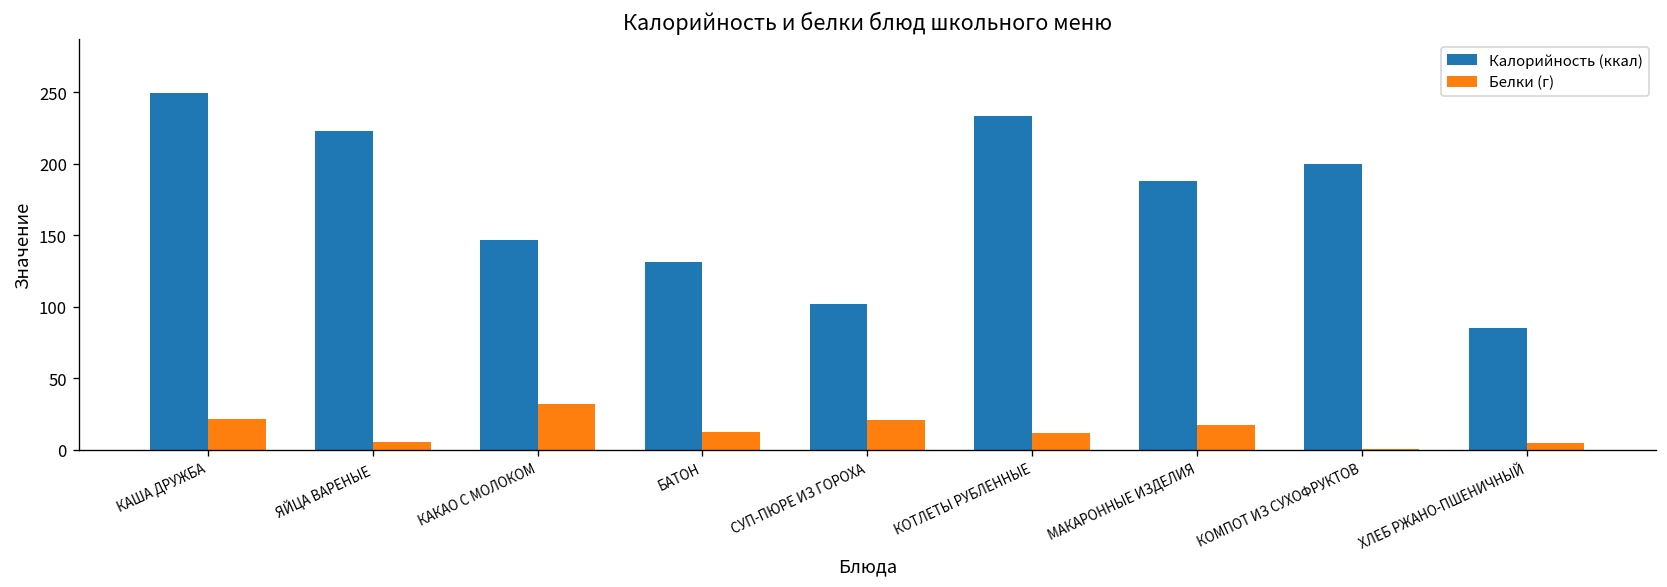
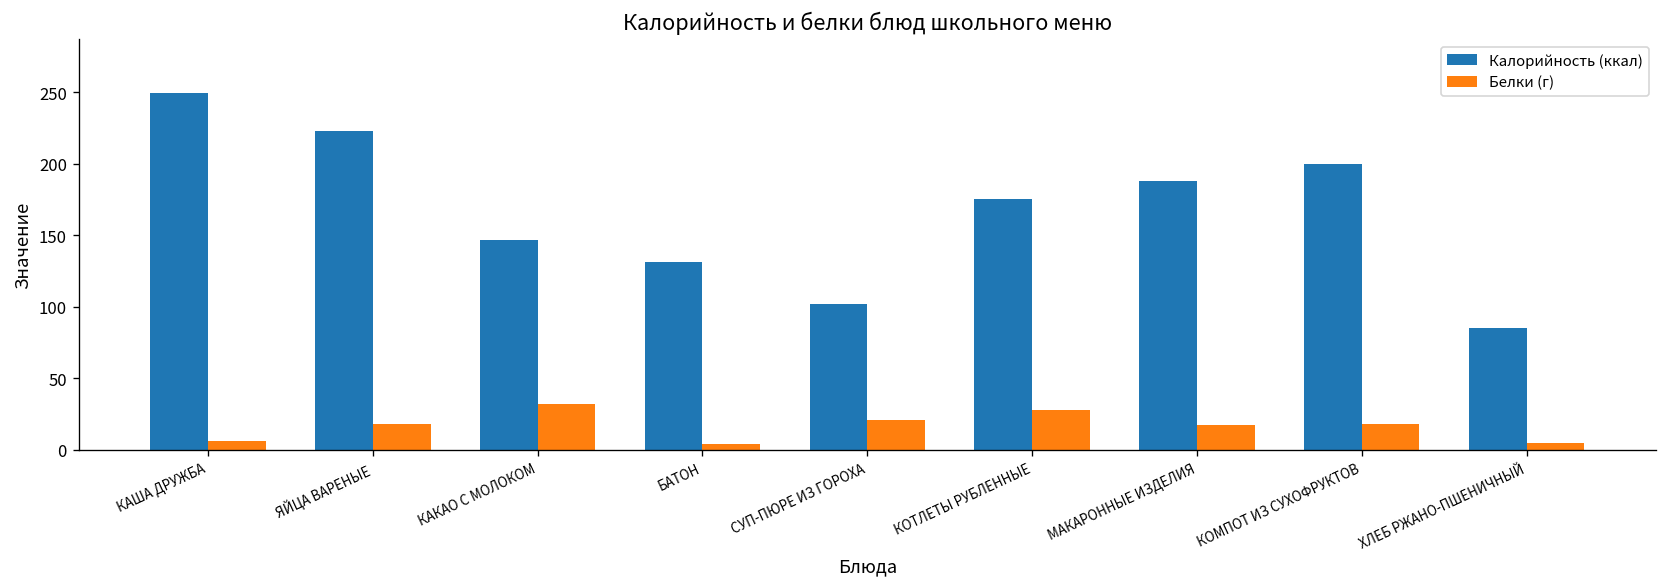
  {
    "Калорийность (ккал)": {
      "КАША ДРУЖБА": 250,
      "ЯЙЦА ВАРЕНЫЕ": 223,
      "КАКАО С МОЛОКОМ": 147,
      "БАТОН": 131,
      "СУП-ПЮРЕ ИЗ ГОРОХА": 102,
-     "КОТЛЕТЫ РУБЛЕННЫЕ": 233,
+     "КОТЛЕТЫ РУБЛЕННЫЕ": 176,
      "МАКАРОННЫЕ ИЗДЕЛИЯ": 188,
      "КОМПОТ ИЗ СУХОФРУКТОВ": 200,
      "ХЛЕБ РЖАНО-ПШЕНИЧНЫЙ": 85
    },
    "Белки (г)": {
-     "КАША ДРУЖБА": 21,
-     "ЯЙЦА ВАРЕНЫЕ": 5,
+     "КАША ДРУЖБА": 6,
+     "ЯЙЦА ВАРЕНЫЕ": 18,
      "КАКАО С МОЛОКОМ": 32,
-     "БАТОН": 12,
+     "БАТОН": 4,
      "СУП-ПЮРЕ ИЗ ГОРОХА": 21,
-     "КОТЛЕТЫ РУБЛЕННЫЕ": 12,
+     "КОТЛЕТЫ РУБЛЕННЫЕ": 28,
      "МАКАРОННЫЕ ИЗДЕЛИЯ": 18,
-     "КОМПОТ ИЗ СУХОФРУКТОВ": 1,
+     "КОМПОТ ИЗ СУХОФРУКТОВ": 18,
      "ХЛЕБ РЖАНО-ПШЕНИЧНЫЙ": 5
    }
  }
